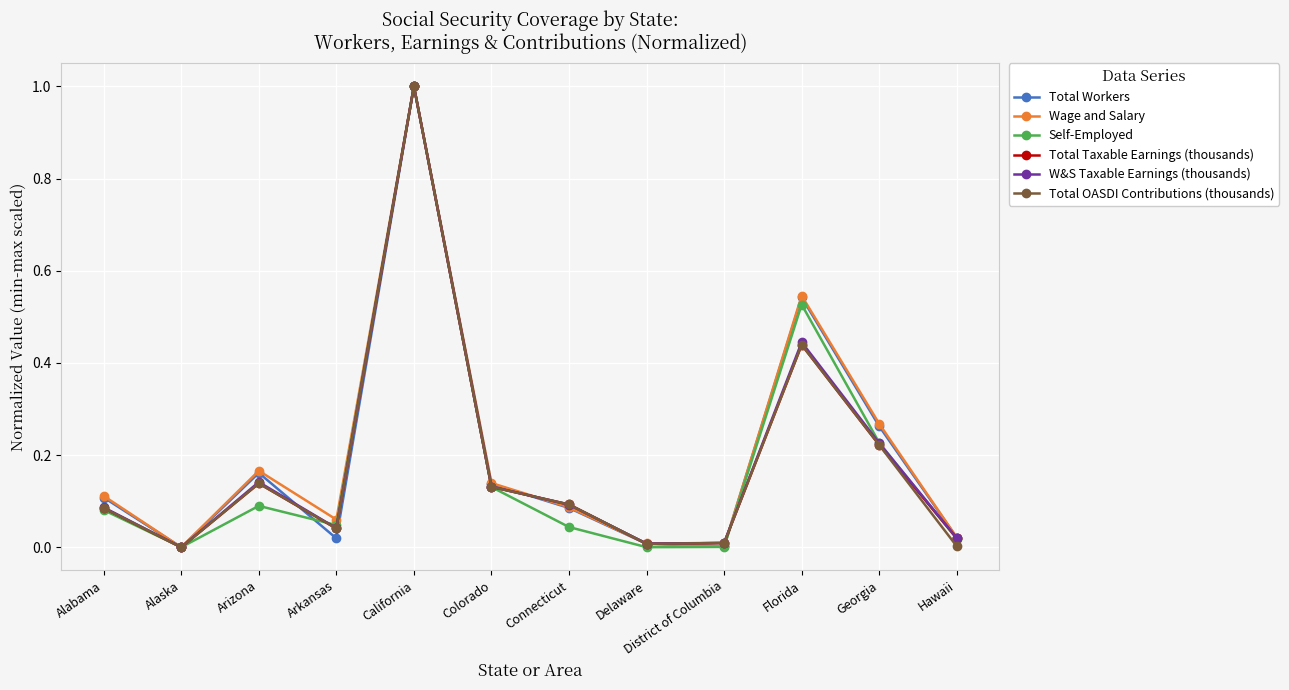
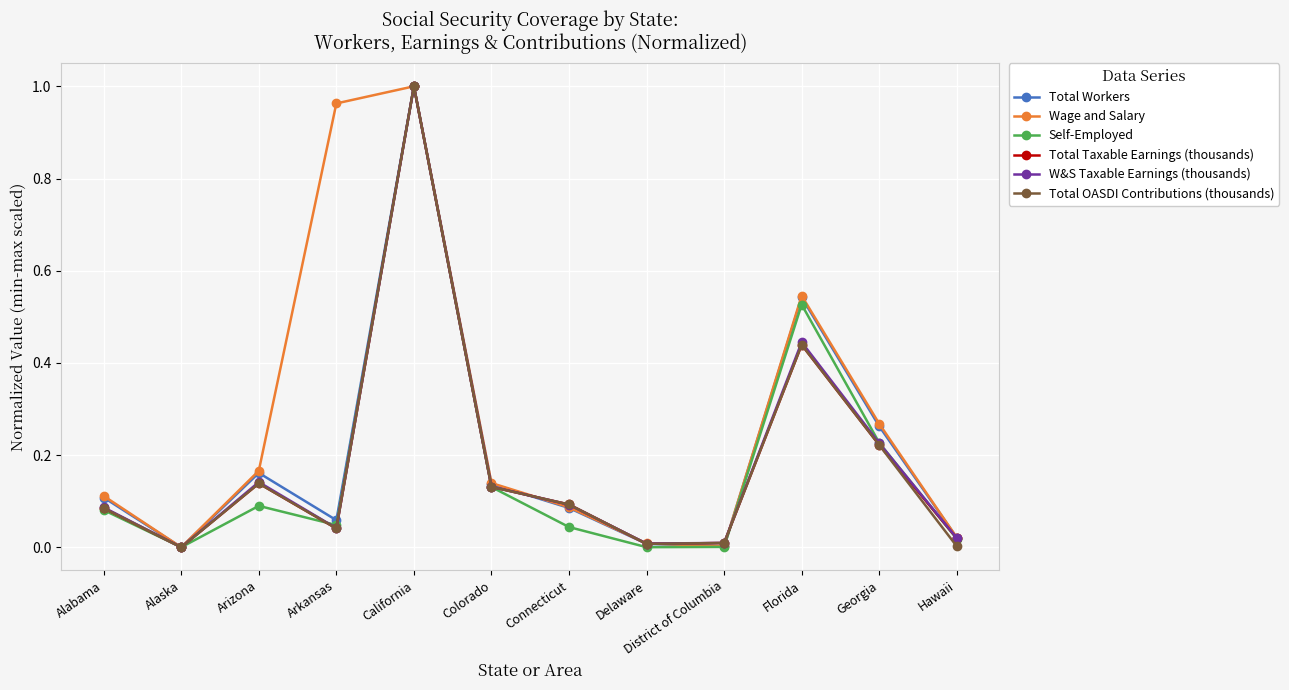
  {
    "Total Workers": {
-     "Arkansas": 0.02
+     "Arkansas": 0.06
    },
    "Wage and Salary": {
-     "Arkansas": 0.06
+     "Arkansas": 0.96
    },
    "Self-Employed": {
      "Arizona": 0.09,
      "Arkansas": 0.05,
      "Connecticut": 0.04,
      "Delaware": 0.00,
      "Florida": 0.53
    },
    "W&S Taxable Earnings (thousands)": {
      "Florida": 0.44
    },
    "Total OASDI Contributions (thousands)": {
      "Hawaii": 0.00
    }
  }
